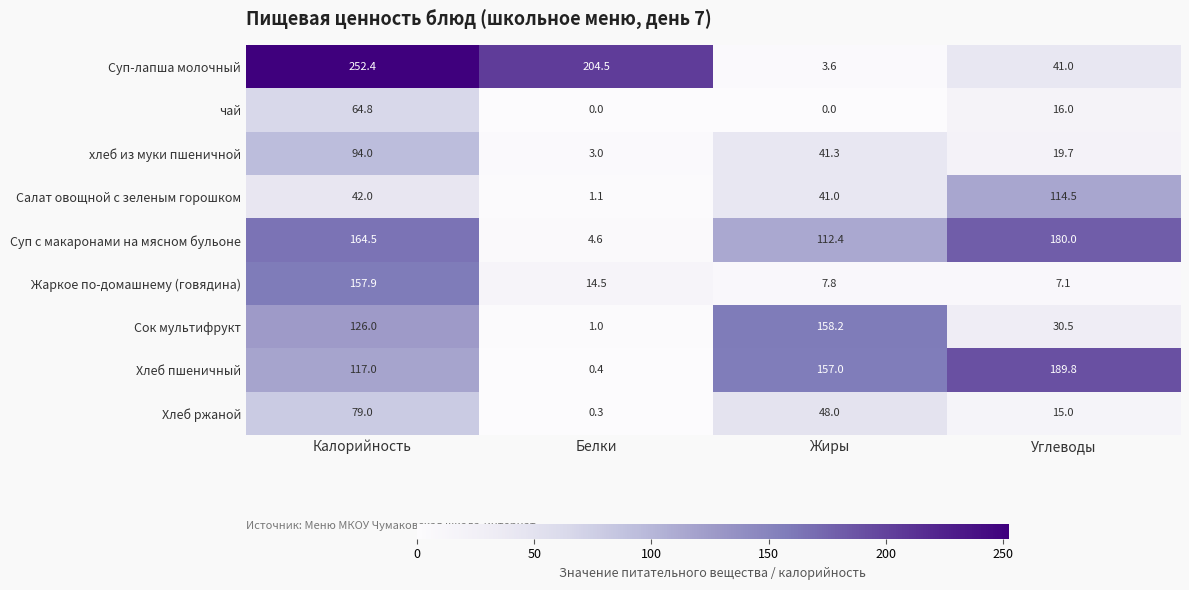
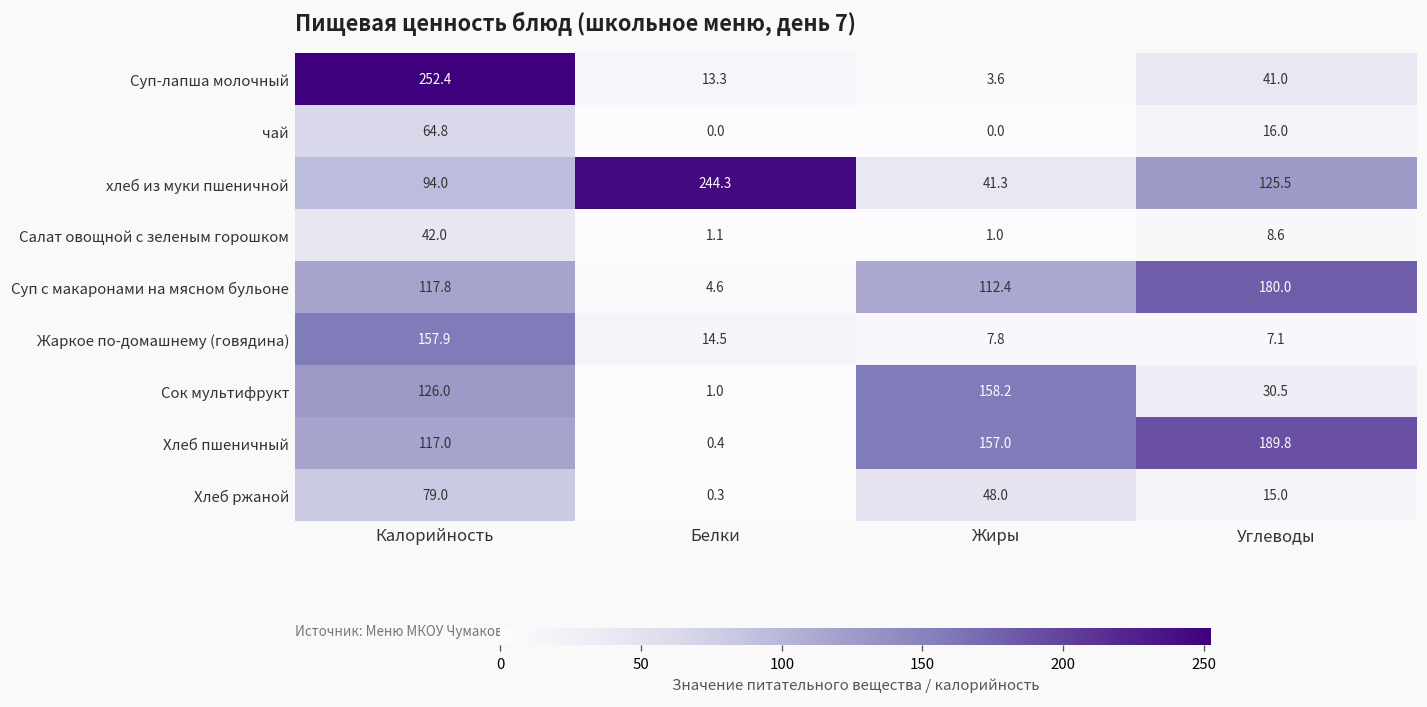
  {
    "Суп-лапша молочный": {
      "Калорийность": 252.4,
-     "Белки": 204.5,
+     "Белки": 13.3,
      "Жиры": 3.6,
      "Углеводы": 41.0
    },
    "чай": {
      "Калорийность": 64.8,
      "Белки": 0.0,
      "Жиры": 0.0,
      "Углеводы": 16.0
    },
    "хлеб из муки пшеничной": {
      "Калорийность": 94.0,
-     "Белки": 3.0,
+     "Белки": 244.3,
      "Жиры": 41.3,
-     "Углеводы": 19.7
+     "Углеводы": 125.5
    },
    "Салат овощной с зеленым горошком": {
      "Калорийность": 42.0,
      "Белки": 1.1,
-     "Жиры": 41.0,
-     "Углеводы": 114.5
+     "Жиры": 1.0,
+     "Углеводы": 8.6
    },
    "Суп с макаронами на мясном бульоне": {
-     "Калорийность": 164.5,
+     "Калорийность": 117.8,
      "Белки": 4.6,
      "Жиры": 112.4,
      "Углеводы": 180.0
    },
    "Жаркое по-домашнему (говядина)": {
      "Калорийность": 157.9,
      "Белки": 14.5,
      "Жиры": 7.8,
      "Углеводы": 7.1
    },
    "Сок мультифрукт": {
      "Калорийность": 126.0,
      "Белки": 1.0,
      "Жиры": 158.2,
      "Углеводы": 30.5
    },
    "Хлеб пшеничный": {
      "Калорийность": 117.0,
      "Белки": 0.4,
      "Жиры": 157.0,
      "Углеводы": 189.8
    },
    "Хлеб ржаной": {
      "Калорийность": 79.0,
      "Белки": 0.3,
      "Жиры": 48.0,
      "Углеводы": 15.0
    }
  }
